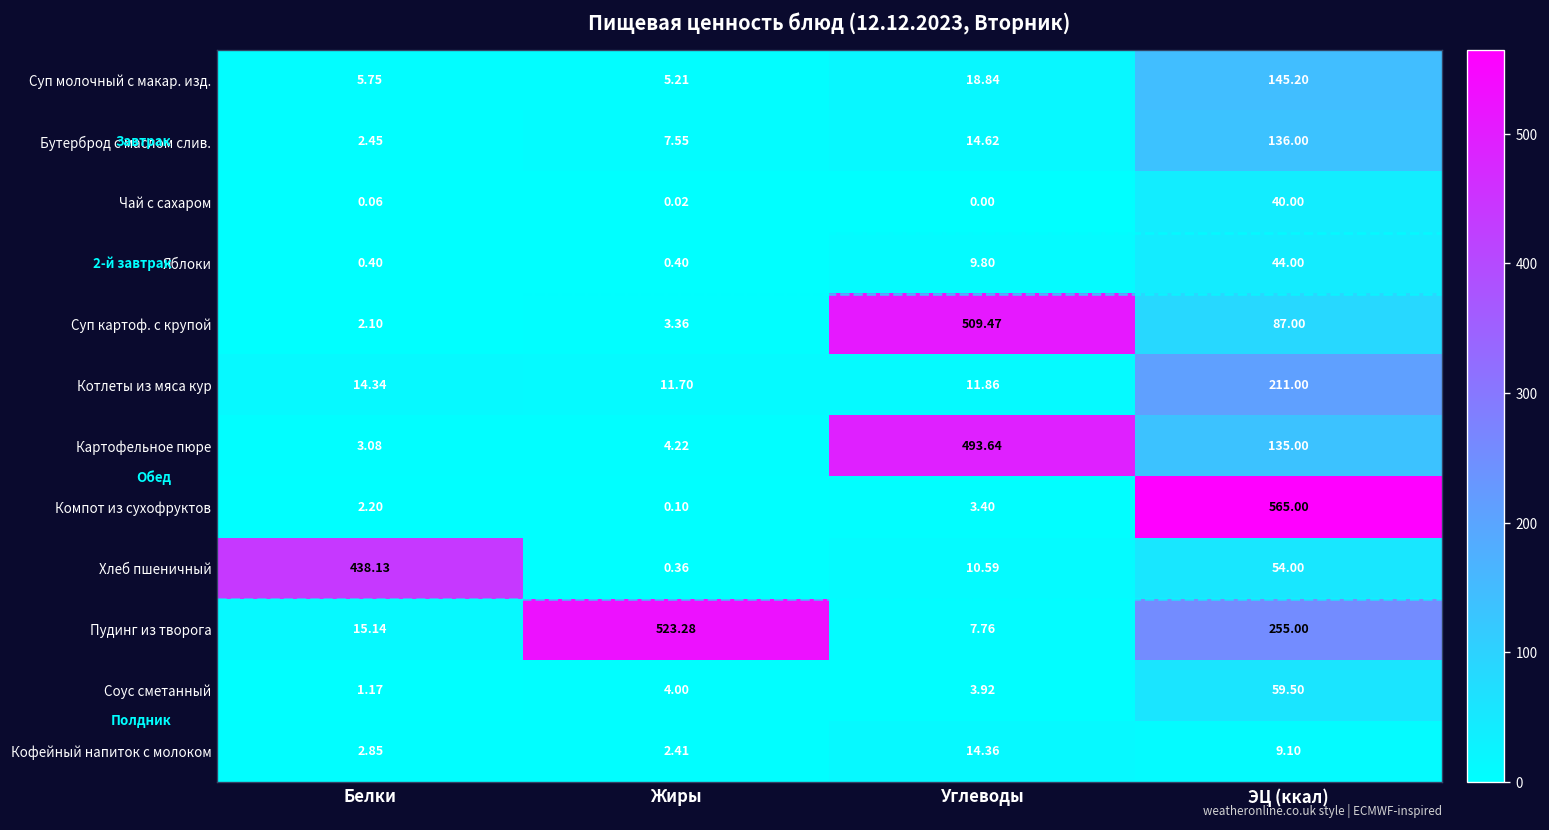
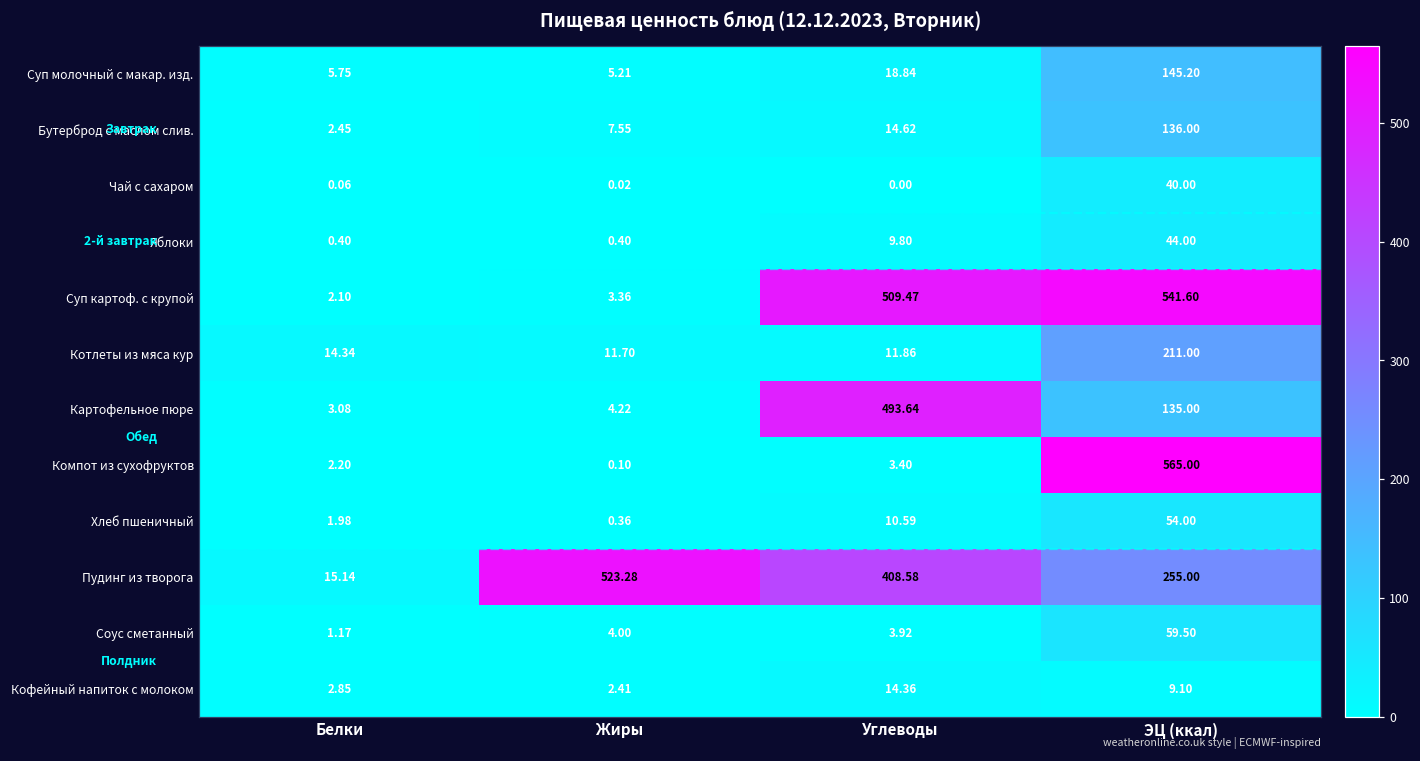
  {
    "Суп молочный с макар. изд.": {
      "Белки": 5.75,
      "Жиры": 5.21,
      "Углеводы": 18.84,
      "ЭЦ (ккал)": 145.20
    },
    "Бутерброд с маслом слив.": {
      "Белки": 2.45,
      "Жиры": 7.55,
      "Углеводы": 14.62,
      "ЭЦ (ккал)": 136.00
    },
    "Чай с сахаром": {
      "Белки": 0.06,
      "Жиры": 0.02,
      "Углеводы": 0.00,
      "ЭЦ (ккал)": 40.00
    },
    "Яблоки": {
      "Белки": 0.40,
      "Жиры": 0.40,
      "Углеводы": 9.80,
      "ЭЦ (ккал)": 44.00
    },
    "Суп картоф. с крупой": {
      "Белки": 2.10,
      "Жиры": 3.36,
      "Углеводы": 509.47,
-     "ЭЦ (ккал)": 87.00
+     "ЭЦ (ккал)": 541.60
    },
    "Котлеты из мяса кур": {
      "Белки": 14.34,
      "Жиры": 11.70,
      "Углеводы": 11.86,
      "ЭЦ (ккал)": 211.00
    },
    "Картофельное пюре": {
      "Белки": 3.08,
      "Жиры": 4.22,
      "Углеводы": 493.64,
      "ЭЦ (ккал)": 135.00
    },
    "Компот из сухофруктов": {
      "Белки": 2.20,
      "Жиры": 0.10,
      "Углеводы": 3.40,
      "ЭЦ (ккал)": 565.00
    },
    "Хлеб пшеничный": {
-     "Белки": 438.13,
+     "Белки": 1.98,
      "Жиры": 0.36,
      "Углеводы": 10.59,
      "ЭЦ (ккал)": 54.00
    },
    "Пудинг из творога": {
      "Белки": 15.14,
      "Жиры": 523.28,
-     "Углеводы": 7.76,
+     "Углеводы": 408.58,
      "ЭЦ (ккал)": 255.00
    },
    "Соус сметанный": {
      "Белки": 1.17,
      "Жиры": 4.00,
      "Углеводы": 3.92,
      "ЭЦ (ккал)": 59.50
    },
    "Кофейный напиток с молоком": {
      "Белки": 2.85,
      "Жиры": 2.41,
      "Углеводы": 14.36,
      "ЭЦ (ккал)": 9.10
    }
  }
